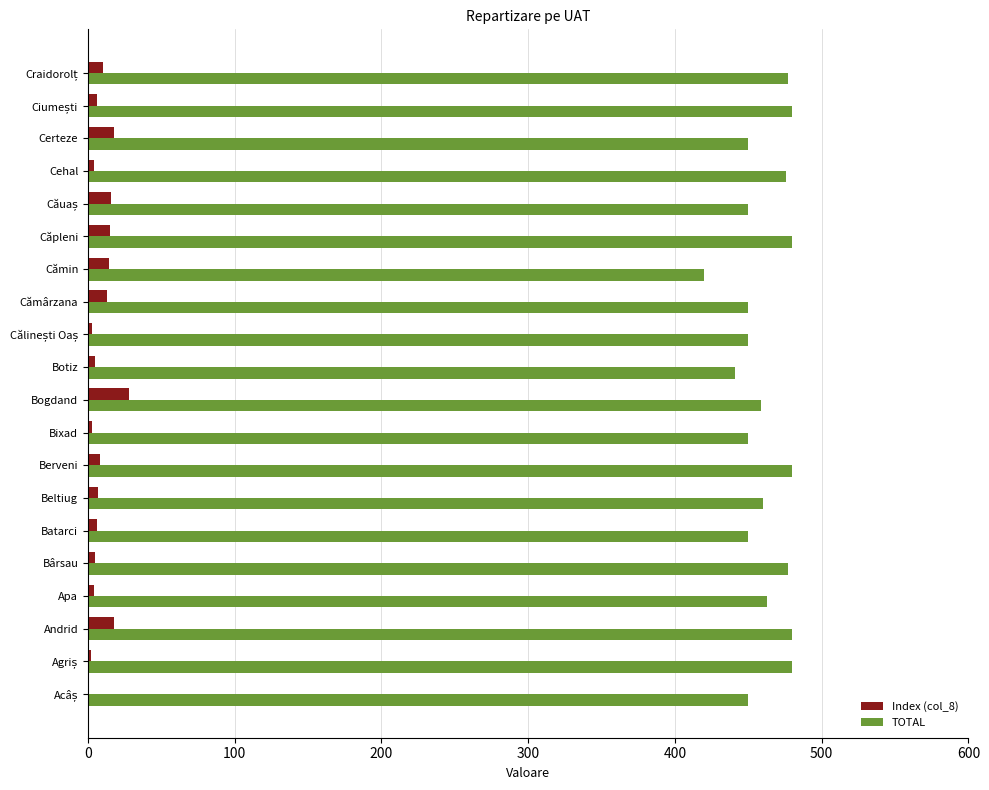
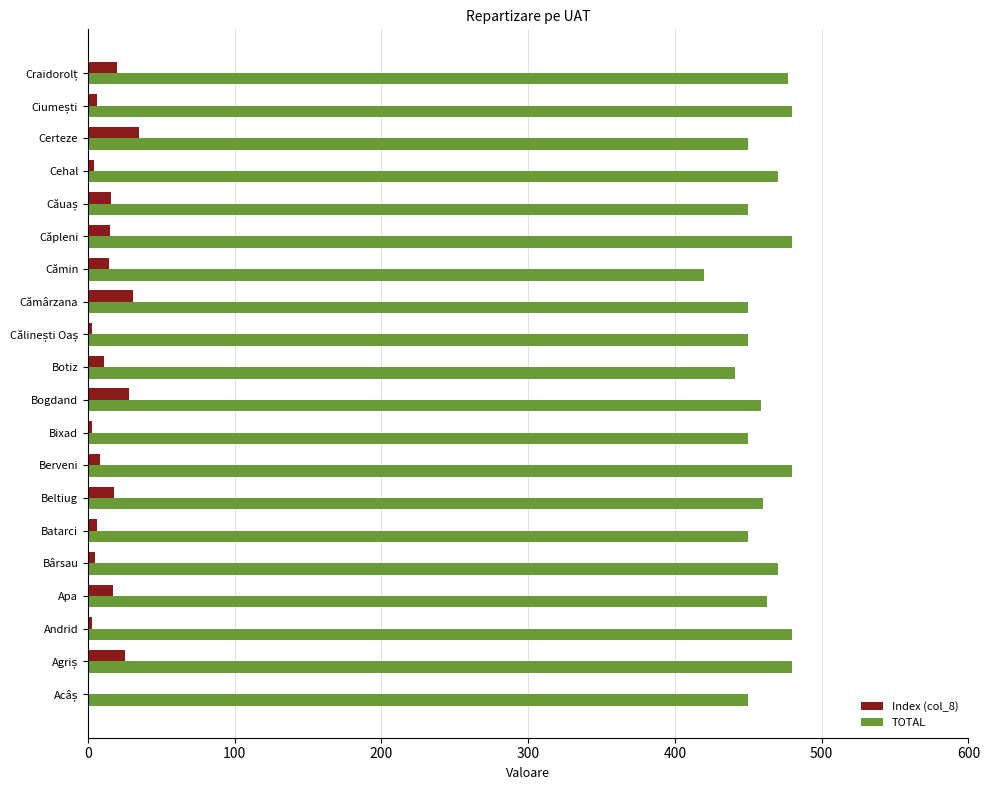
  {
    "Index (col_8)": {
-     "Craidorolț": 10,
+     "Craidorolț": 20,
      "Ciumești": 6,
-     "Certeze": 18,
+     "Certeze": 35,
      "Cehal": 4,
      "Căuaș": 16,
      "Căpleni": 15,
      "Cămin": 14,
-     "Cămârzana": 13,
+     "Cămârzana": 31,
      "Călinești Oaș": 3,
-     "Botiz": 5,
+     "Botiz": 11,
      "Bogdand": 28,
      "Bixad": 3,
      "Berveni": 8,
-     "Beltiug": 7,
+     "Beltiug": 18,
      "Batarci": 6,
      "Bârsau": 5,
-     "Apa": 4,
-     "Andrid": 18,
-     "Agriș": 2
+     "Apa": 17,
+     "Andrid": 3,
+     "Agriș": 25
    },
    "TOTAL": {
      "Craidorolț": 477,
      "Ciumești": 480,
      "Certeze": 450,
-     "Cehal": 476,
+     "Cehal": 470,
      "Căuaș": 450,
      "Căpleni": 480,
      "Cămin": 420,
      "Cămârzana": 450,
      "Călinești Oaș": 450,
      "Botiz": 441,
      "Bogdand": 459,
      "Bixad": 450,
      "Berveni": 480,
      "Beltiug": 460,
      "Batarci": 450,
-     "Bârsau": 477,
+     "Bârsau": 470,
      "Apa": 463,
      "Andrid": 480,
      "Agriș": 480,
      "Acâș": 450
    }
  }
